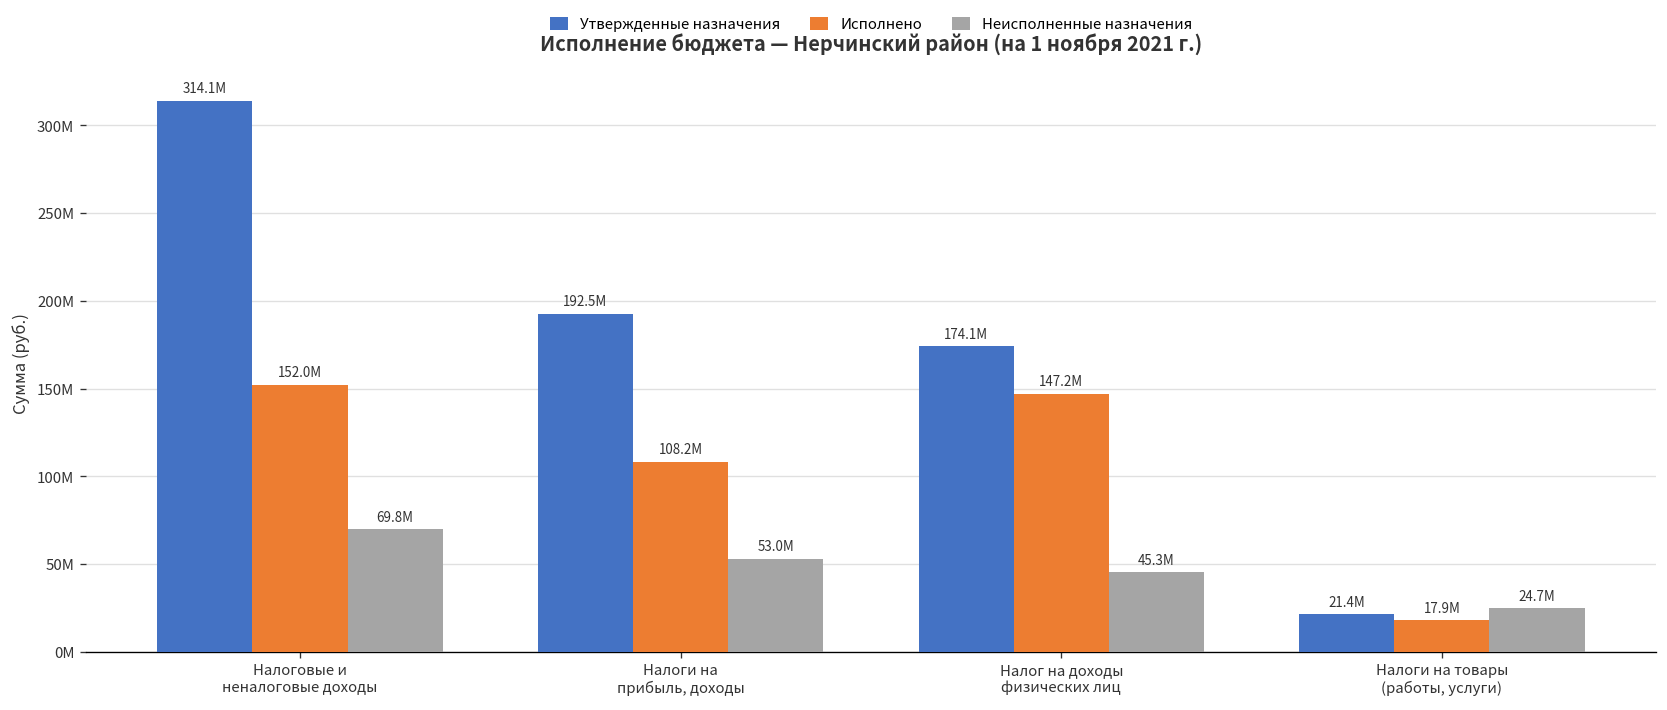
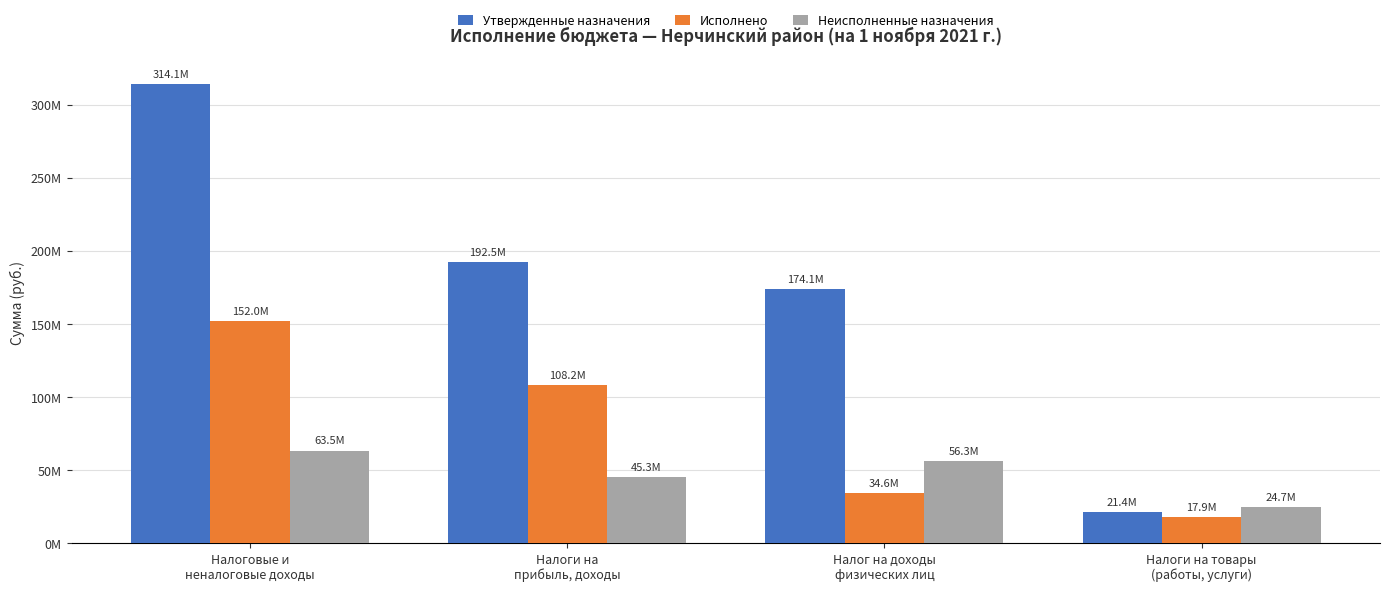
  {
    "Утвержденные назначения": {
      "Налоговые и неналоговые доходы": "314.1M",
      "Налоги на прибыль, доходы": "192.5M",
      "Налог на доходы физических лиц": "174.1M",
      "Налоги на товары (работы, услуги)": "21.4M"
    },
    "Исполнено": {
      "Налоговые и неналоговые доходы": "152.0M",
      "Налоги на прибыль, доходы": "108.2M",
-     "Налог на доходы физических лиц": "147.2M",
+     "Налог на доходы физических лиц": "34.6M",
      "Налоги на товары (работы, услуги)": "17.9M"
    },
    "Неисполненные назначения": {
-     "Налоговые и неналоговые доходы": "69.8M",
-     "Налоги на прибыль, доходы": "53.0M",
-     "Налог на доходы физических лиц": "45.3M",
+     "Налоговые и неналоговые доходы": "63.5M",
+     "Налоги на прибыль, доходы": "45.3M",
+     "Налог на доходы физических лиц": "56.3M",
      "Налоги на товары (работы, услуги)": "24.7M"
    }
  }
